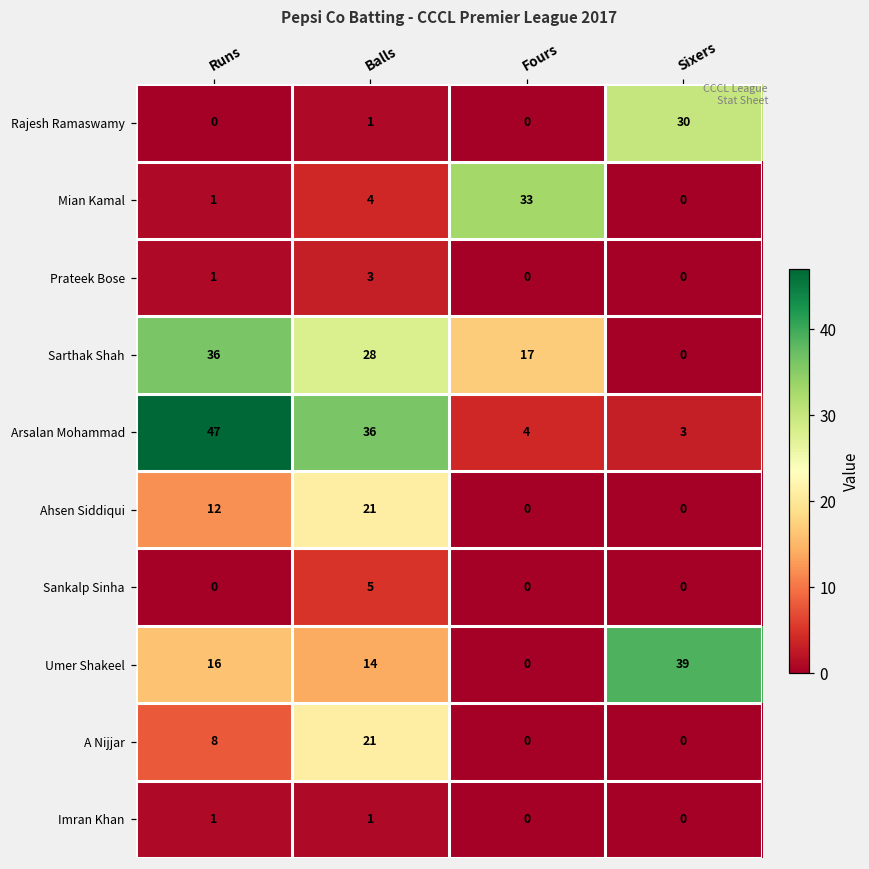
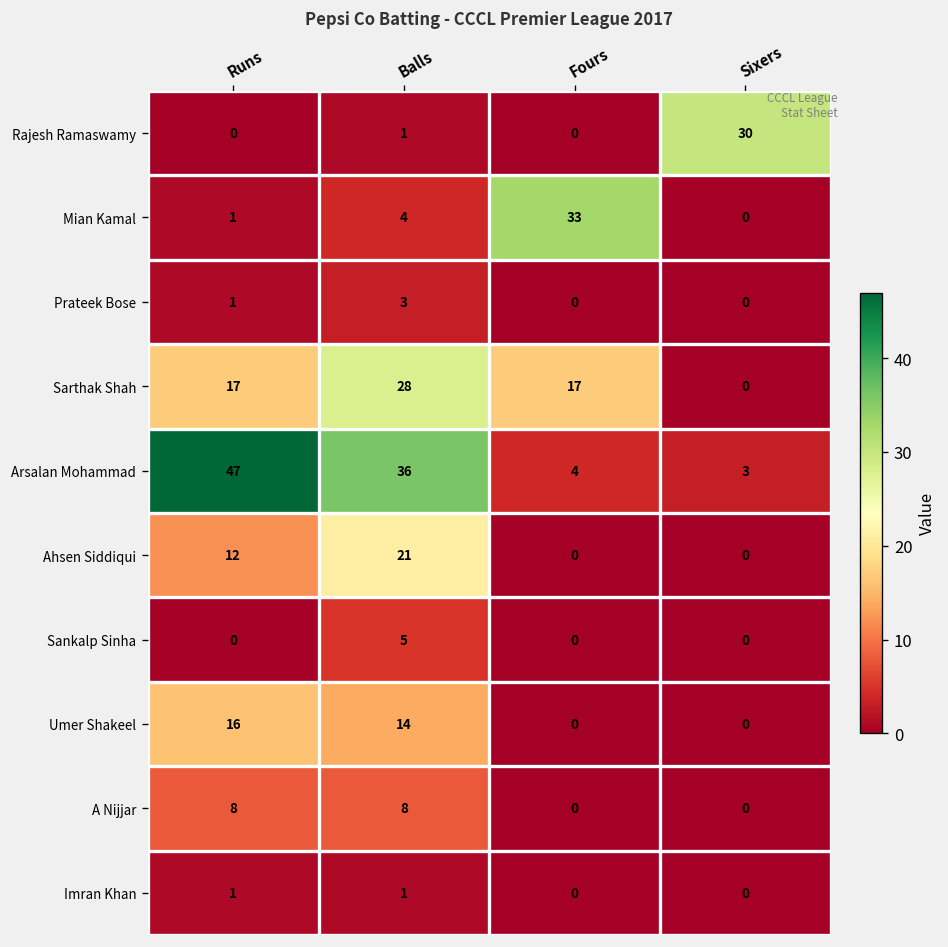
  {
    "Rajesh Ramaswamy": {
      "Runs": 0,
      "Balls": 1,
      "Fours": 0
    },
    "Mian Kamal": {
      "Runs": 1,
      "Balls": 4,
      "Fours": 33,
      "Sixers": 0
    },
    "Prateek Bose": {
      "Runs": 1,
      "Balls": 3,
      "Fours": 0,
      "Sixers": 0
    },
    "Sarthak Shah": {
-     "Runs": 36,
+     "Runs": 17,
      "Balls": 28,
      "Fours": 17,
      "Sixers": 0
    },
    "Arsalan Mohammad": {
      "Runs": 47,
      "Balls": 36,
      "Fours": 4,
      "Sixers": 3
    },
    "Ahsen Siddiqui": {
      "Runs": 12,
      "Balls": 21,
      "Fours": 0,
      "Sixers": 0
    },
    "Sankalp Sinha": {
      "Runs": 0,
      "Balls": 5,
      "Fours": 0,
      "Sixers": 0
    },
    "Umer Shakeel": {
      "Runs": 16,
      "Balls": 14,
      "Fours": 0,
-     "Sixers": 39
+     "Sixers": 0
    },
    "A Nijjar": {
      "Runs": 8,
-     "Balls": 21,
+     "Balls": 8,
      "Fours": 0,
      "Sixers": 0
    },
    "Imran Khan": {
      "Runs": 1,
      "Balls": 1,
      "Fours": 0,
      "Sixers": 0
    }
  }
